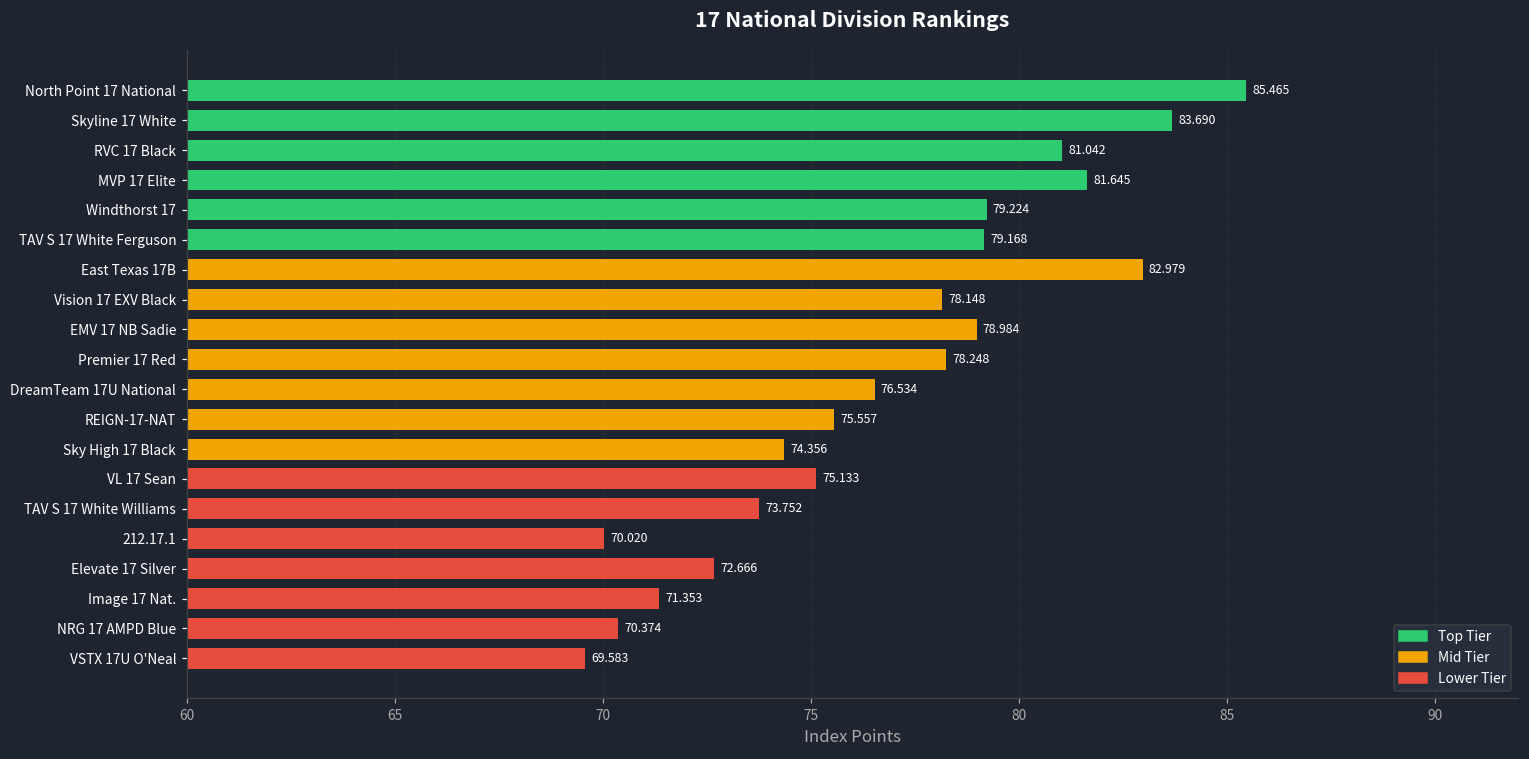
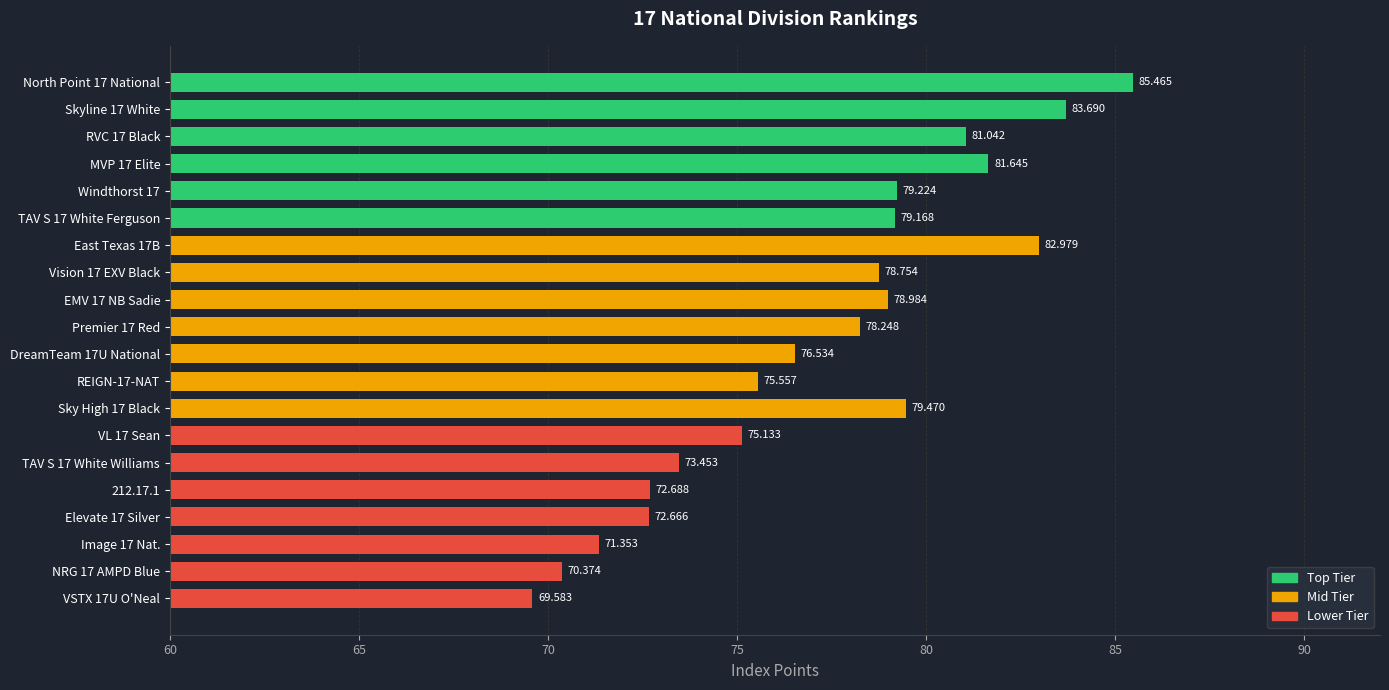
  {
    "North Point 17 National": 85.465,
    "Skyline 17 White": 83.690,
    "RVC 17 Black": 81.042,
    "MVP 17 Elite": 81.645,
    "Windthorst 17": 79.224,
    "TAV S 17 White Ferguson": 79.168,
    "East Texas 17B": 82.979,
-   "Vision 17 EXV Black": 78.148,
+   "Vision 17 EXV Black": 78.754,
    "EMV 17 NB Sadie": 78.984,
    "Premier 17 Red": 78.248,
    "DreamTeam 17U National": 76.534,
    "REIGN-17-NAT": 75.557,
-   "Sky High 17 Black": 74.356,
+   "Sky High 17 Black": 79.470,
    "VL 17 Sean": 75.133,
-   "TAV S 17 White Williams": 73.752,
-   "212.17.1": 70.020,
+   "TAV S 17 White Williams": 73.453,
+   "212.17.1": 72.688,
    "Elevate 17 Silver": 72.666,
    "Image 17 Nat.": 71.353,
    "NRG 17 AMPD Blue": 70.374,
    "VSTX 17U O'Neal": 69.583
  }
